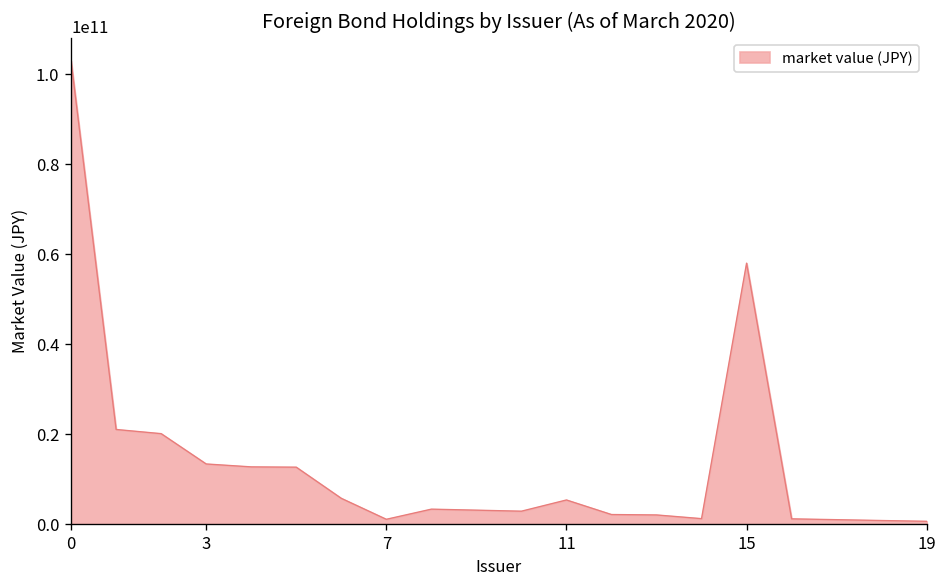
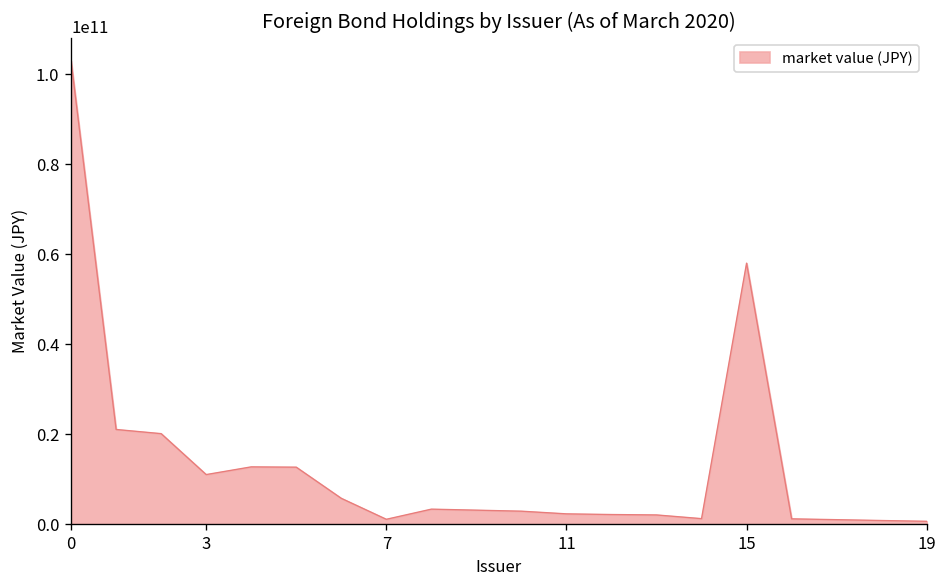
  {
    "0": 103000000000,
-   "3": 13000000000,
+   "3": 11000000000,
    "7": 1000000000,
-   "11": 5000000000,
+   "11": 2000000000,
    "15": 58000000000,
    "19": 1000000000
  }
